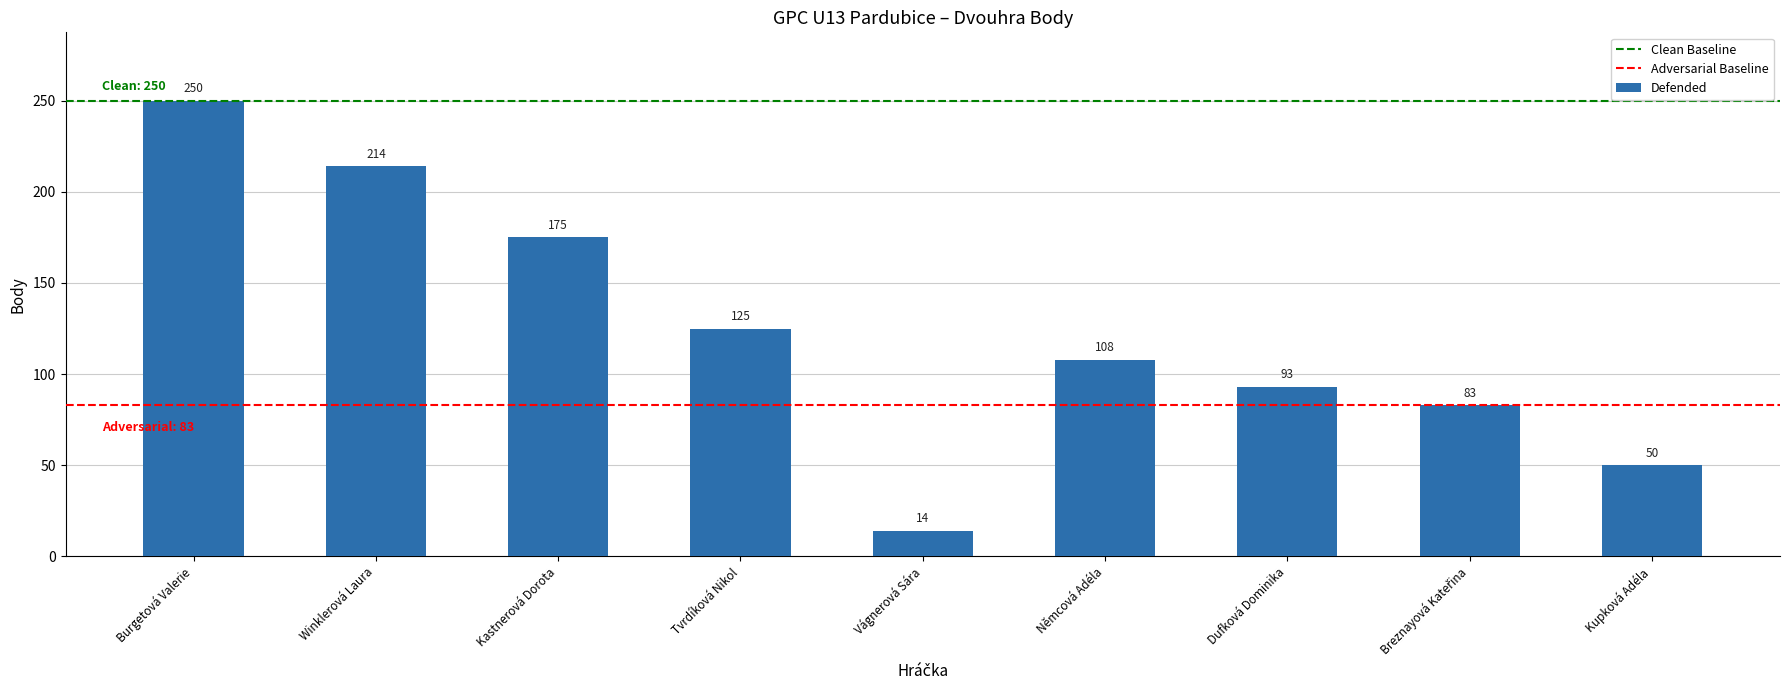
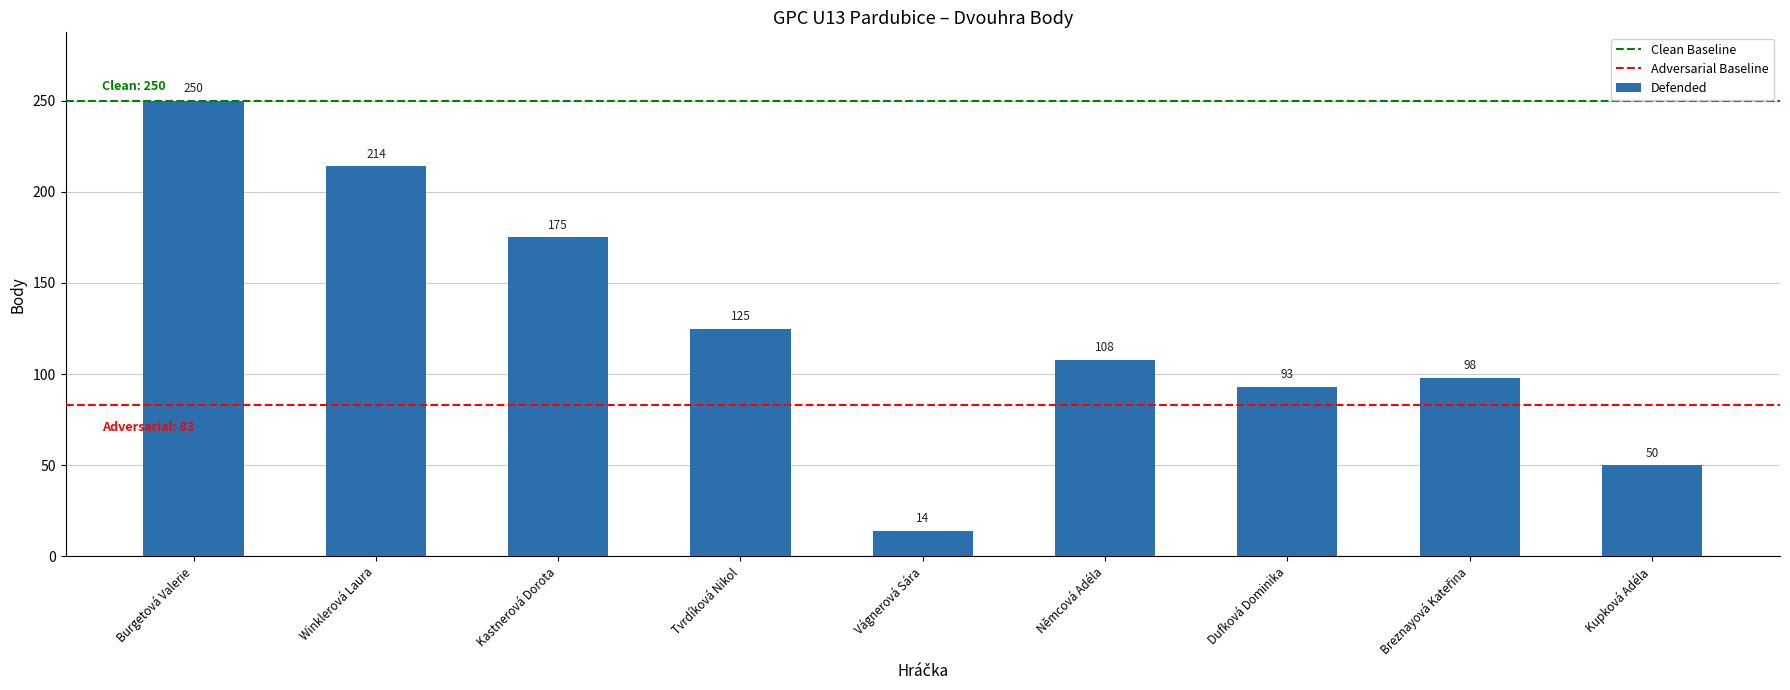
  {
    "Burgetová Valerie": 250,
    "Winklerová Laura": 214,
    "Kastnerová Dorota": 175,
    "Tvrdíková Nikol": 125,
    "Vágnerová Sára": 14,
    "Němcová Adéla": 108,
    "Dufková Dominika": 93,
-   "Breznayová Kateřina": 83,
+   "Breznayová Kateřina": 98,
    "Kupková Adéla": 50
  }
